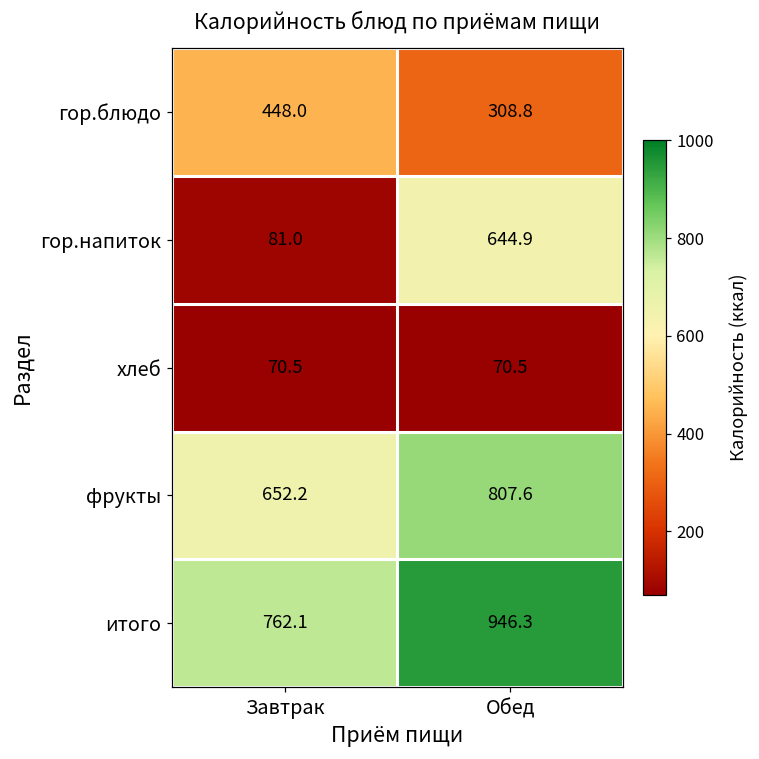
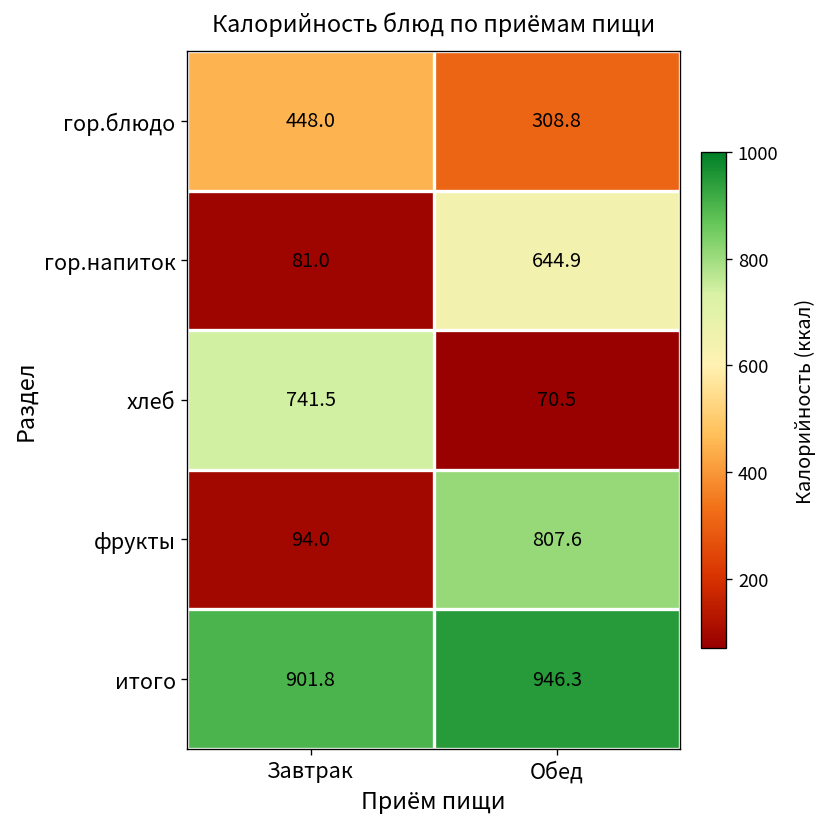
  {
    "гор.блюдо": {
      "Завтрак": 448.0,
      "Обед": 308.8
    },
    "гор.напиток": {
      "Завтрак": 81.0,
      "Обед": 644.9
    },
    "хлеб": {
-     "Завтрак": 70.5,
+     "Завтрак": 741.5,
      "Обед": 70.5
    },
    "фрукты": {
-     "Завтрак": 652.2,
+     "Завтрак": 94.0,
      "Обед": 807.6
    },
    "итого": {
-     "Завтрак": 762.1,
+     "Завтрак": 901.8,
      "Обед": 946.3
    }
  }
